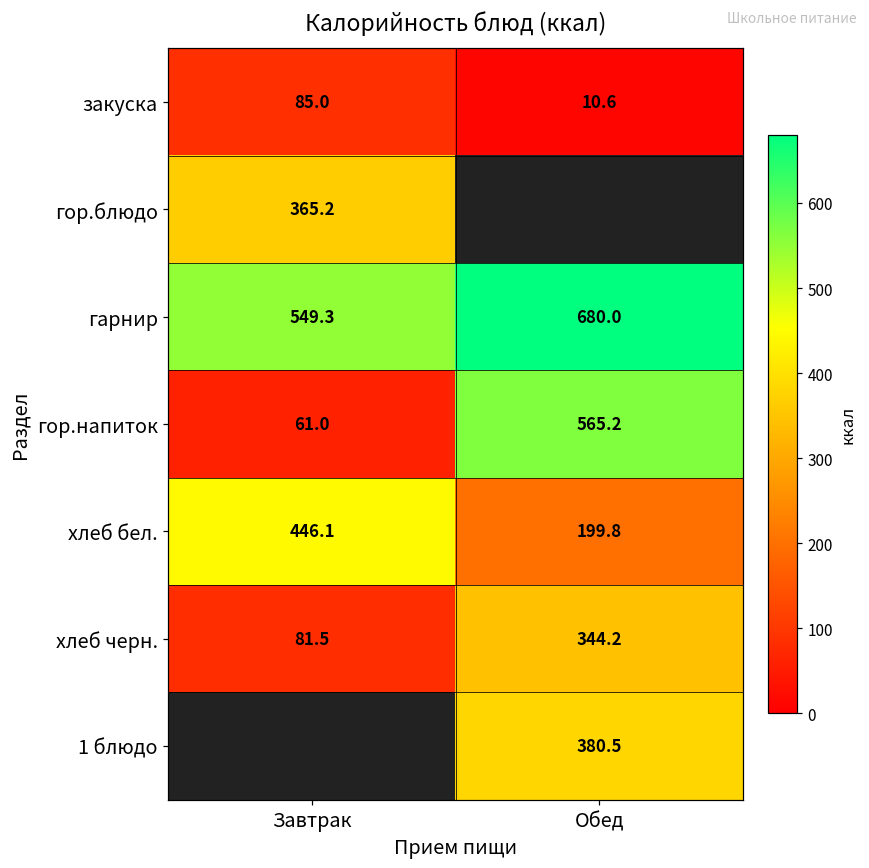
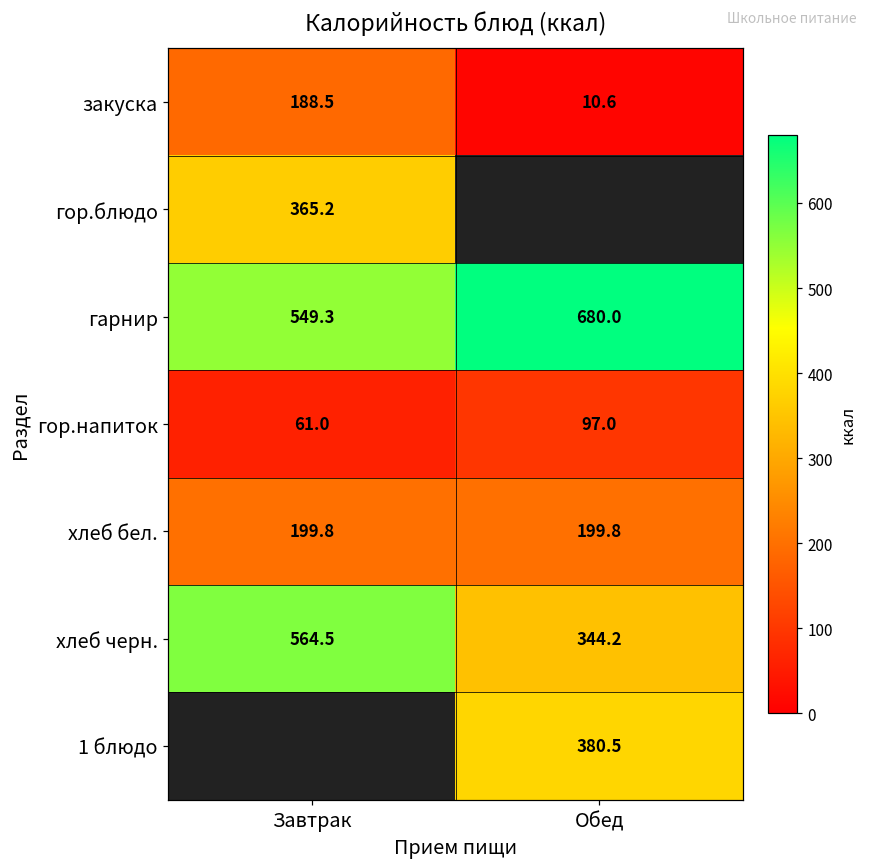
  {
    "закуска": {
-     "Завтрак": 85.0,
+     "Завтрак": 188.5,
      "Обед": 10.6
    },
    "гор.блюдо": {
      "Завтрак": 365.2
    },
    "гарнир": {
      "Завтрак": 549.3,
      "Обед": 680.0
    },
    "гор.напиток": {
      "Завтрак": 61.0,
-     "Обед": 565.2
+     "Обед": 97.0
    },
    "хлеб бел.": {
-     "Завтрак": 446.1,
+     "Завтрак": 199.8,
      "Обед": 199.8
    },
    "хлеб черн.": {
-     "Завтрак": 81.5,
+     "Завтрак": 564.5,
      "Обед": 344.2
    },
    "1 блюдо": {
      "Обед": 380.5
    }
  }
